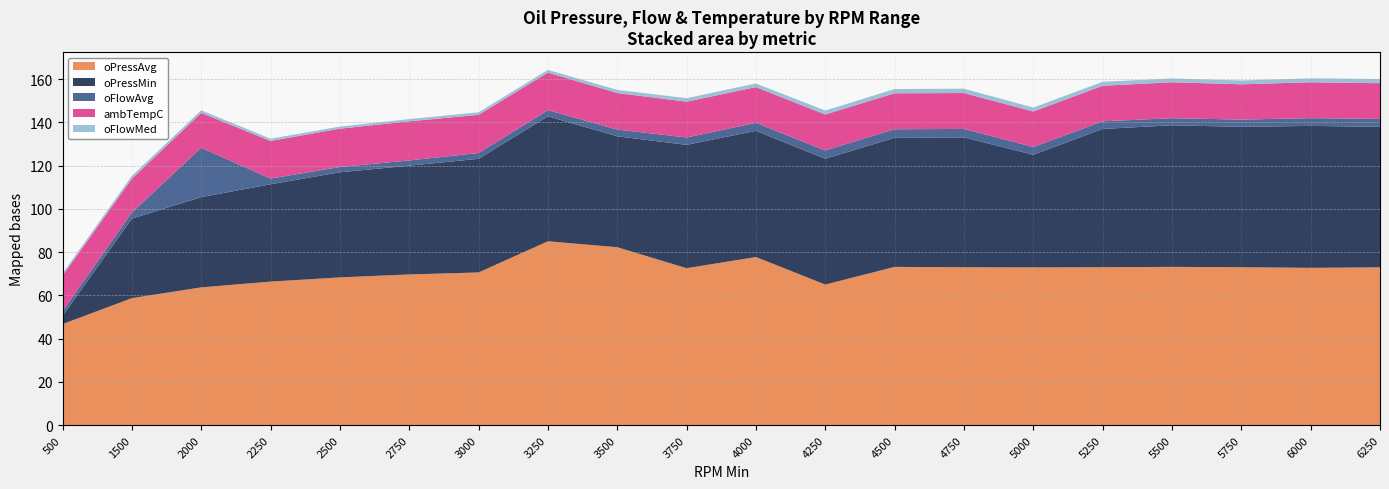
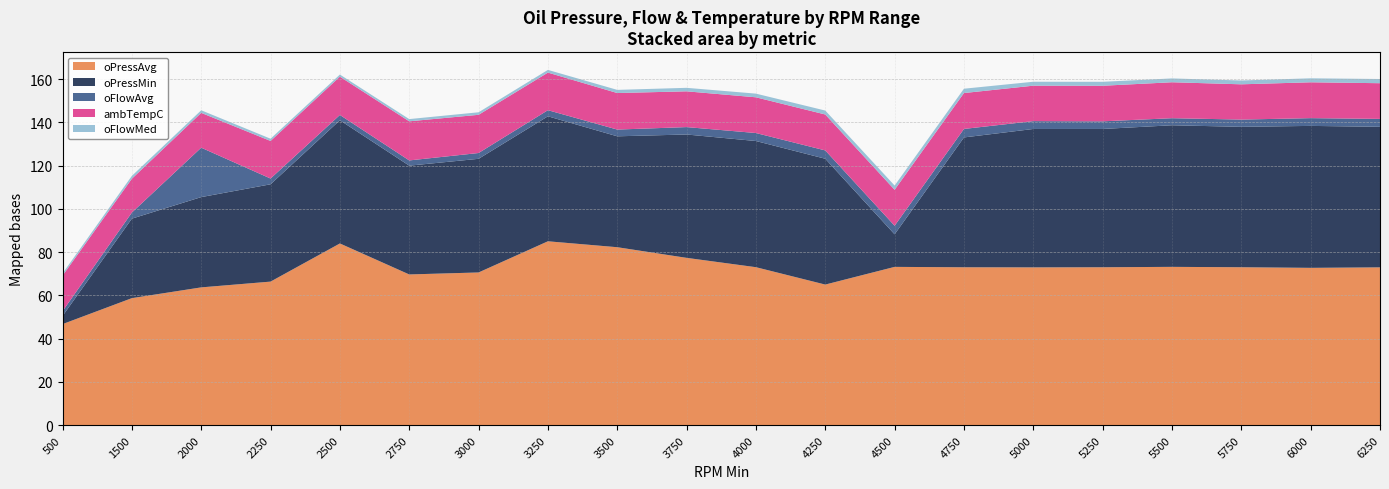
  {
    "oPressAvg": {
      "500": 47,
      "1500": 59,
      "2000": 64,
      "2250": 66,
-     "2500": 68,
+     "2500": 84,
      "2750": 70,
      "3000": 71,
      "3250": 85,
      "3500": 82,
-     "3750": 73,
-     "4000": 78,
+     "3750": 77,
+     "4000": 73,
      "4250": 65,
      "4500": 73,
      "4750": 73,
      "5000": 73,
      "5250": 73,
      "5500": 73,
      "5750": 73,
      "6000": 73,
      "6250": 73
    },
    "oPressMin": {
      "500": 4,
      "1500": 37,
      "2000": 42,
      "2250": 45,
-     "2500": 49,
+     "2500": 57,
      "2750": 50,
      "3000": 53,
      "3250": 58,
      "3500": 51,
      "3750": 57,
      "4000": 58,
      "4250": 58,
-     "4500": 60,
+     "4500": 15,
      "4750": 60,
-     "5000": 52,
+     "5000": 64,
      "5250": 64,
      "5500": 65,
      "5750": 65,
      "6000": 66,
      "6250": 65
    },
    "oFlowAvg": {
      "500": 2,
      "1500": 3,
      "2000": 23,
      "2250": 3,
      "2500": 2,
      "2750": 2,
      "3000": 3,
      "3250": 3,
      "3500": 3,
      "3750": 3,
      "4000": 4,
      "4250": 4,
      "4500": 4,
      "4750": 4,
      "5000": 4,
      "5250": 4,
      "5500": 3,
      "5750": 3,
      "6000": 4,
      "6250": 4
    },
    "ambTempC": {
      "1500": 16,
      "2000": 16,
      "3250": 17,
      "3500": 17,
      "3750": 17,
      "4000": 17,
      "4250": 17,
      "4500": 17,
      "4750": 17,
      "5000": 16,
      "5250": 16,
      "5500": 17,
      "5750": 16,
      "6000": 17,
      "6250": 17
    },
    "oFlowMed": {
      "1500": 1,
      "2000": 1,
      "3250": 1,
      "3500": 1,
      "3750": 2,
      "4000": 2,
      "4250": 2,
      "4500": 2,
      "4750": 2,
      "5000": 2,
      "5250": 2,
      "5500": 2,
      "5750": 2,
      "6000": 2,
      "6250": 2
    }
  }
